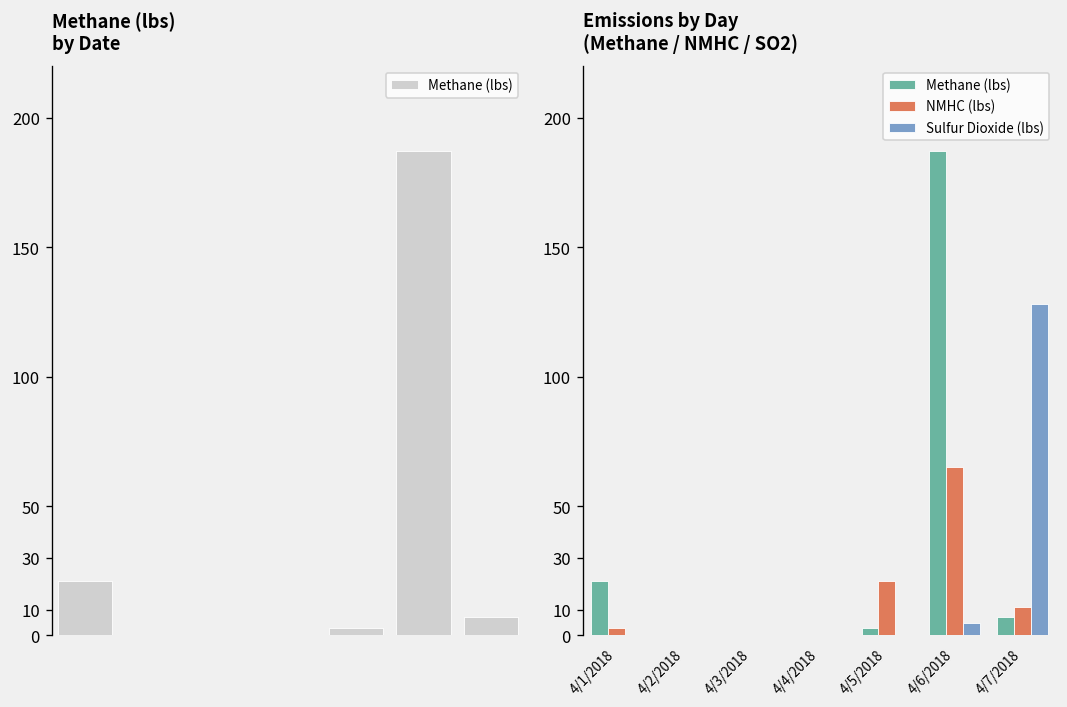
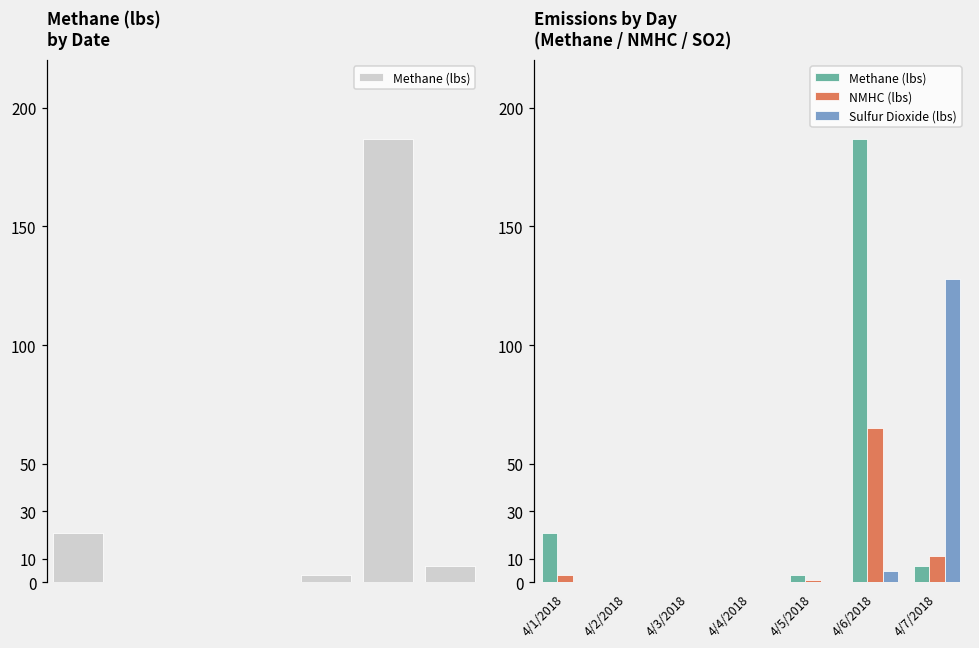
  {
    "Emissions by Day (Methane / NMHC / SO2)": {
      "4/1/2018": 3,
      "4/2/2018": 0,
      "4/3/2018": 0,
      "4/4/2018": 0,
-     "4/5/2018": 21,
+     "4/5/2018": 1,
      "4/6/2018": 65,
      "4/7/2018": 11
    }
  }
